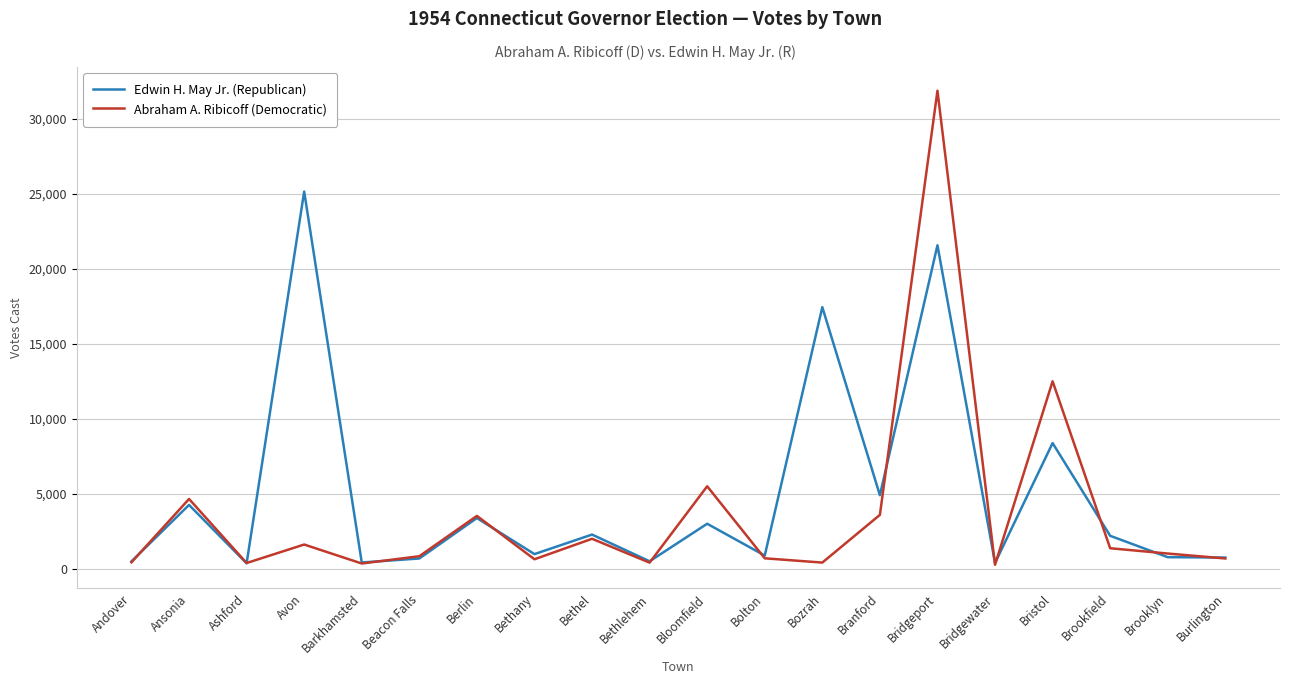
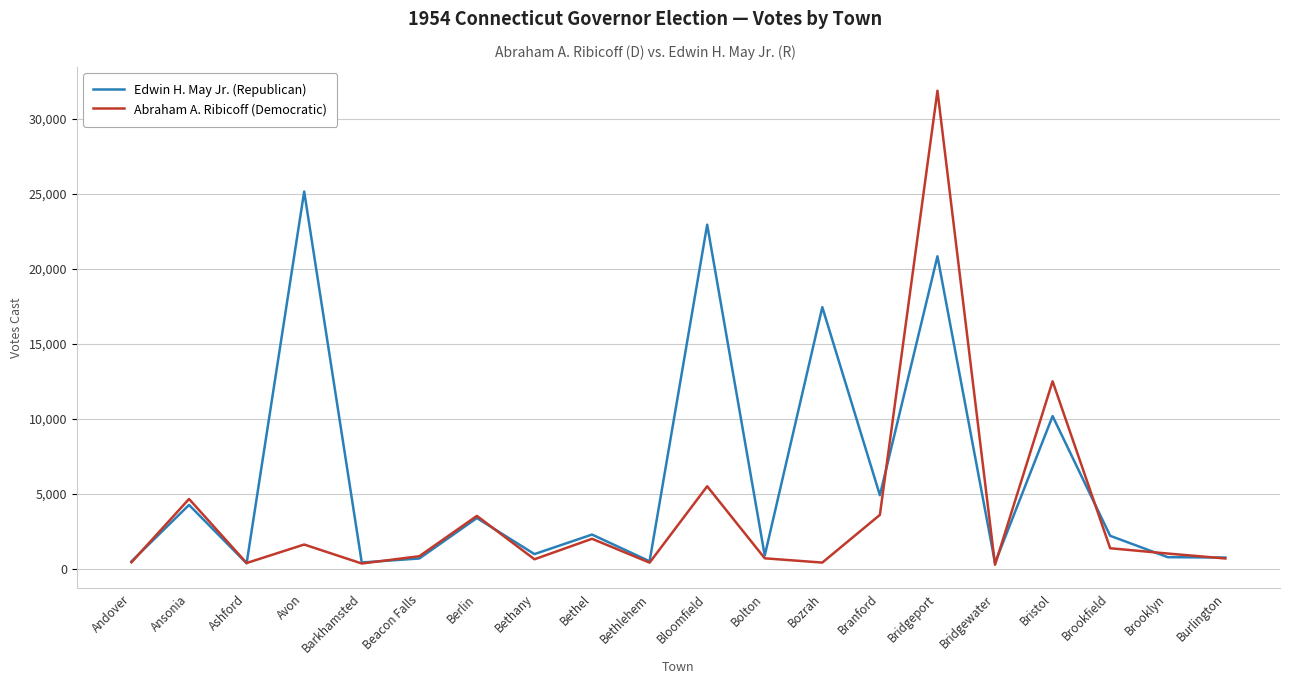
  {
    "Edwin H. May Jr. (Republican)": {
      "Ansonia": "4,300",
      "Avon": "25,100",
      "Bethany": "1,000",
      "Bethel": "2,300",
-     "Bloomfield": "3,000",
+     "Bloomfield": "22,900",
      "Bolton": "900",
      "Bozrah": "17,400",
      "Branford": "4,900",
-     "Bridgeport": "21,600",
-     "Bristol": "8,400",
+     "Bridgeport": "20,800",
+     "Bristol": "10,200",
      "Brookfield": "2,200",
      "Brooklyn": "800"
    },
    "Abraham A. Ribicoff (Democratic)": {
      "Ansonia": "4,700",
      "Avon": "1,600",
      "Bethany": "600",
      "Bethel": "2,000",
      "Bloomfield": "5,500",
      "Bolton": "700",
      "Bozrah": "400",
      "Branford": "3,600",
      "Bridgeport": "31,900",
      "Bristol": "12,500",
      "Brookfield": "1,400",
      "Brooklyn": "1,000"
    }
  }
